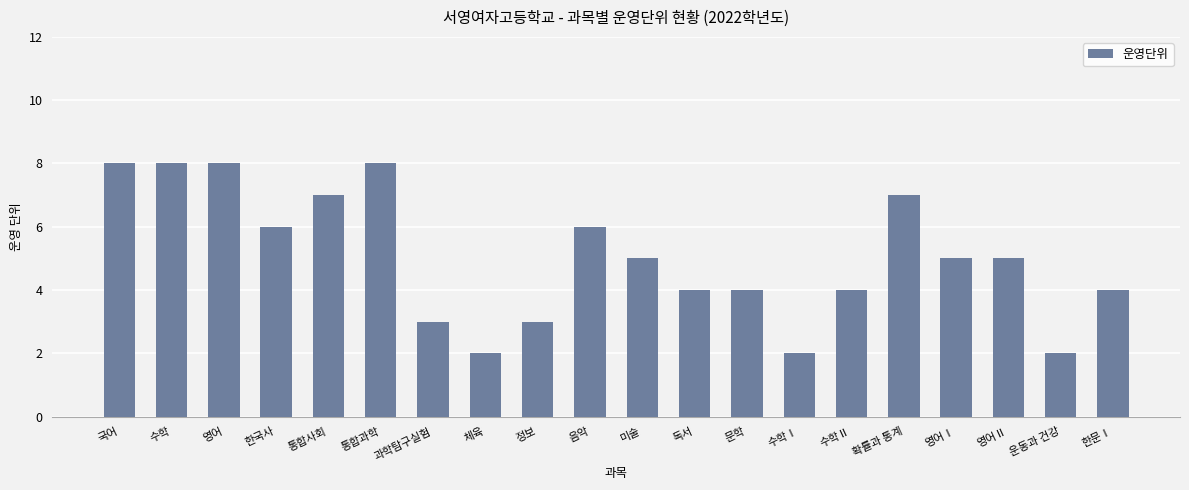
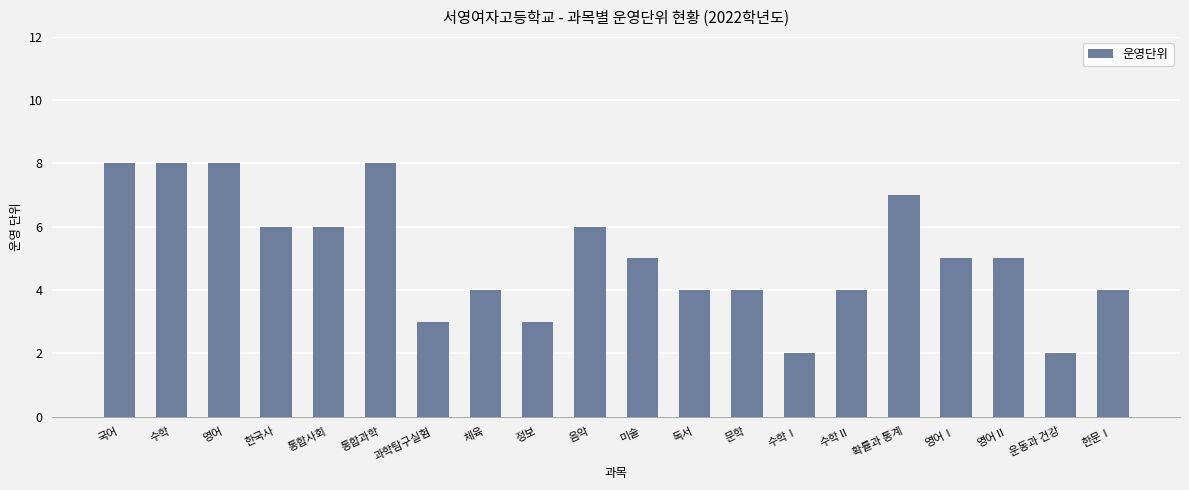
  {
    "국어": 8,
    "수학": 8,
    "영어": 8,
    "한국사": 6,
-   "통합사회": 7,
+   "통합사회": 6,
    "통합과학": 8,
    "과학탐구실험": 3,
-   "체육": 2,
+   "체육": 4,
    "정보": 3,
    "음악": 6,
    "미술": 5,
    "독서": 4,
    "문학": 4,
    "수학Ⅰ": 2,
    "수학Ⅱ": 4,
    "확률과 통계": 7,
    "영어Ⅰ": 5,
    "영어Ⅱ": 5,
    "운동과 건강": 2,
    "한문Ⅰ": 4
  }
